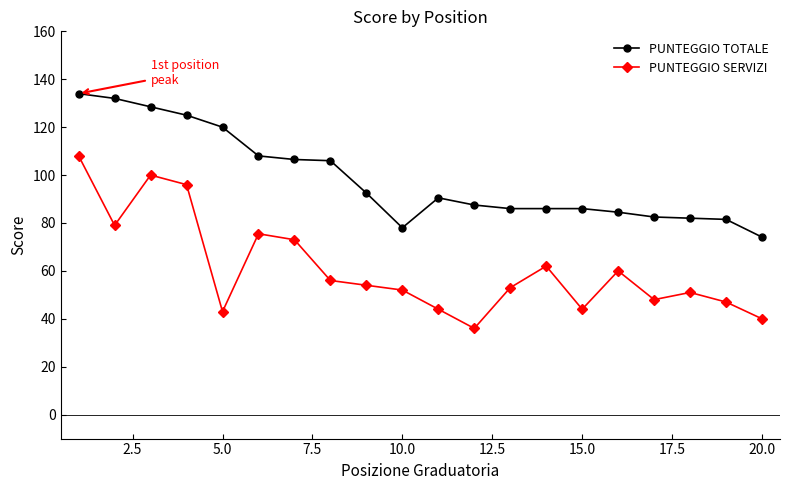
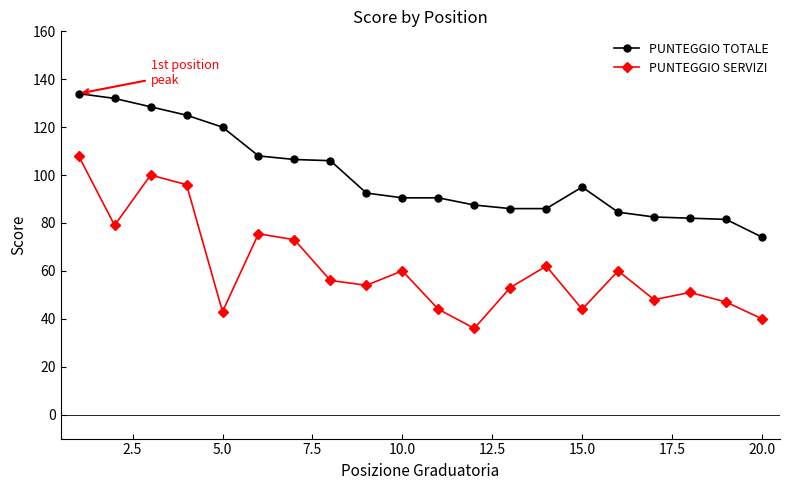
  {
    "PUNTEGGIO TOTALE": {
      "5.0": 120,
-     "10.0": 78,
-     "15.0": 86,
+     "10.0": 91,
+     "15.0": 95,
      "20.0": 74
    },
    "PUNTEGGIO SERVIZI": {
      "5.0": 43,
-     "10.0": 52,
+     "10.0": 60,
      "15.0": 44,
      "20.0": 40
    }
  }
